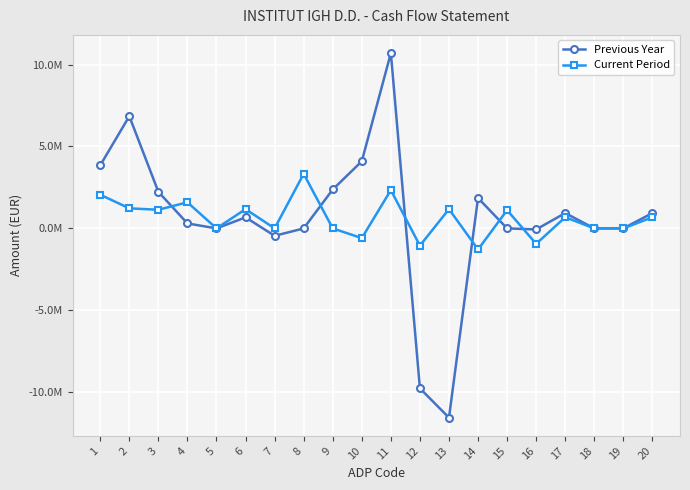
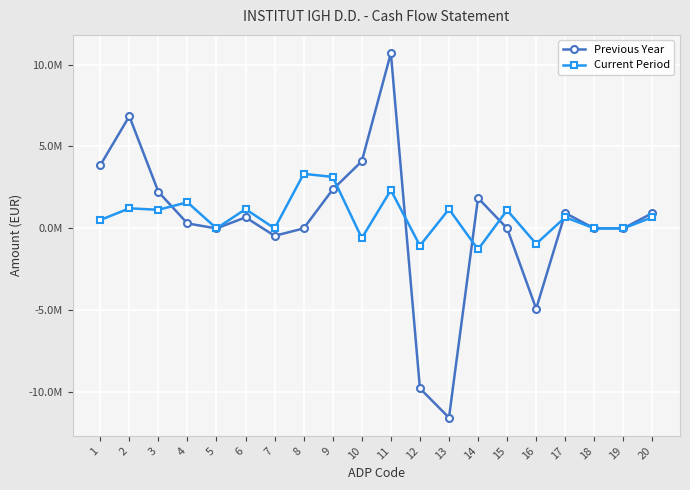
  {
    "Previous Year": {
      "1": 3900000,
      "2": 6800000,
      "3": 2200000,
      "4": 300000,
      "6": 700000,
      "7": -500000,
      "8": 0,
      "9": 2400000,
      "10": 4100000,
      "11": 10700000,
      "12": -9800000,
      "13": -11600000,
      "14": 1900000,
      "15": 0,
-     "16": -100000,
+     "16": -4900000,
      "17": 900000,
      "20": 900000
    },
    "Current Period": {
-     "1": 2100000,
+     "1": 500000,
      "2": 1200000,
      "3": 1100000,
      "4": 1600000,
      "6": 1200000,
      "7": 0,
      "8": 3300000,
-     "9": 0,
+     "9": 3100000,
      "10": -600000,
      "11": 2300000,
      "12": -1100000,
      "13": 1200000,
      "14": -1300000,
      "15": 1100000,
      "16": -900000,
      "17": 700000,
      "20": 700000
    }
  }
